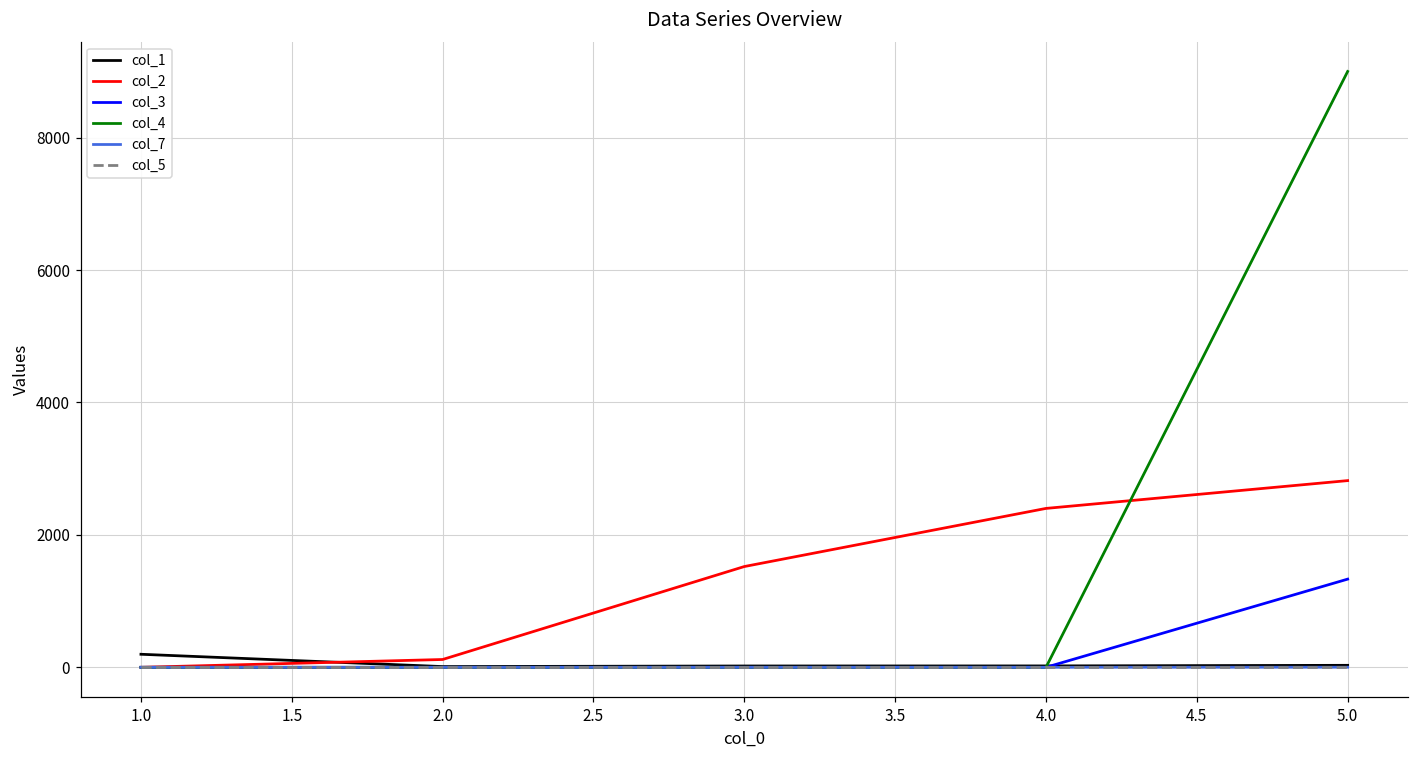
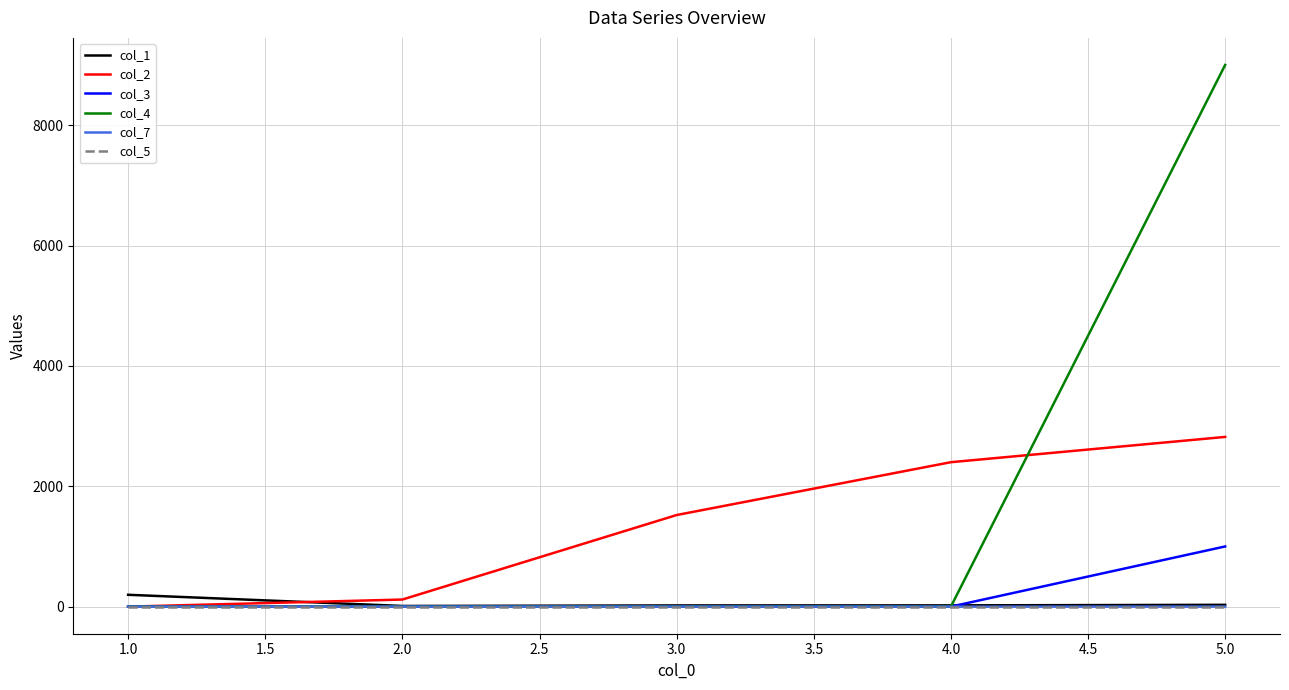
  {
    "col_1": {
      "1.0": 200
    },
    "col_2": {
      "2.0": 100,
      "3.0": 1500,
      "4.0": 2400,
      "5.0": 2800
    },
    "col_3": {
-     "5.0": 1300
+     "5.0": 1000
    },
    "col_4": {
      "5.0": 9000
    }
  }
